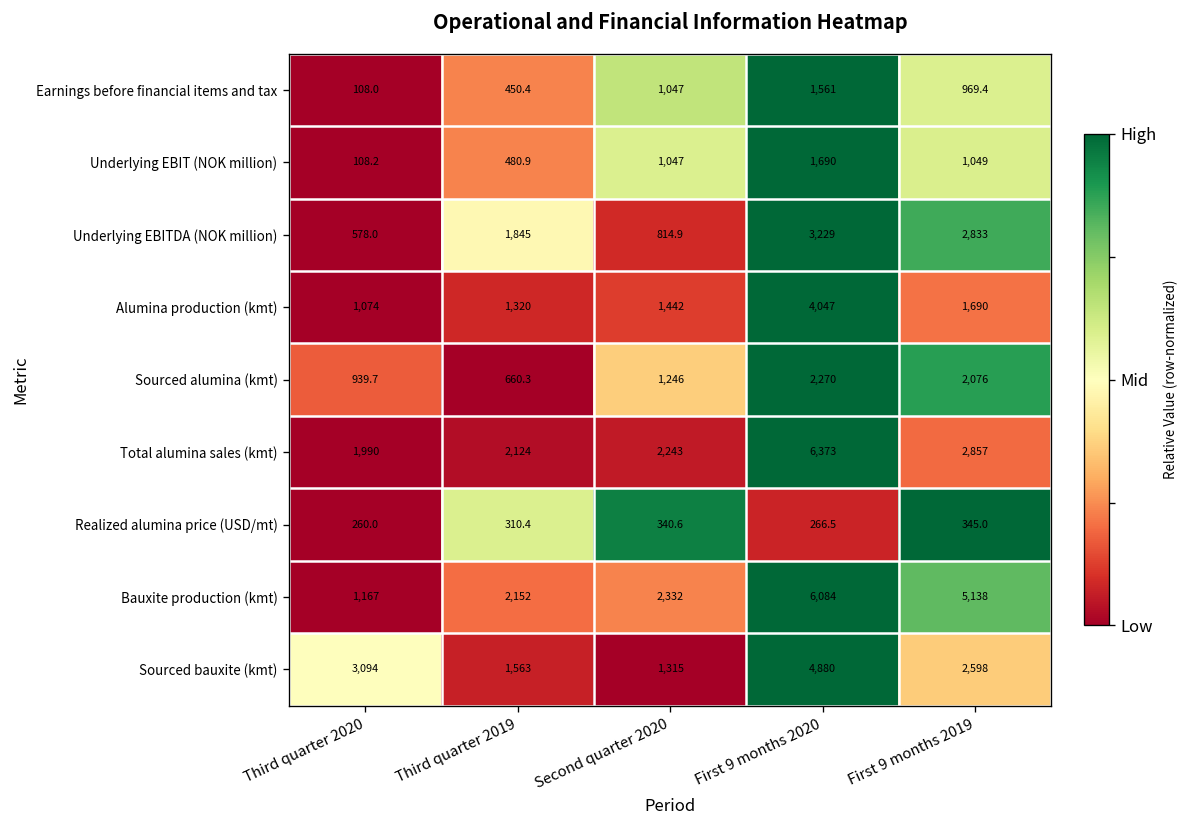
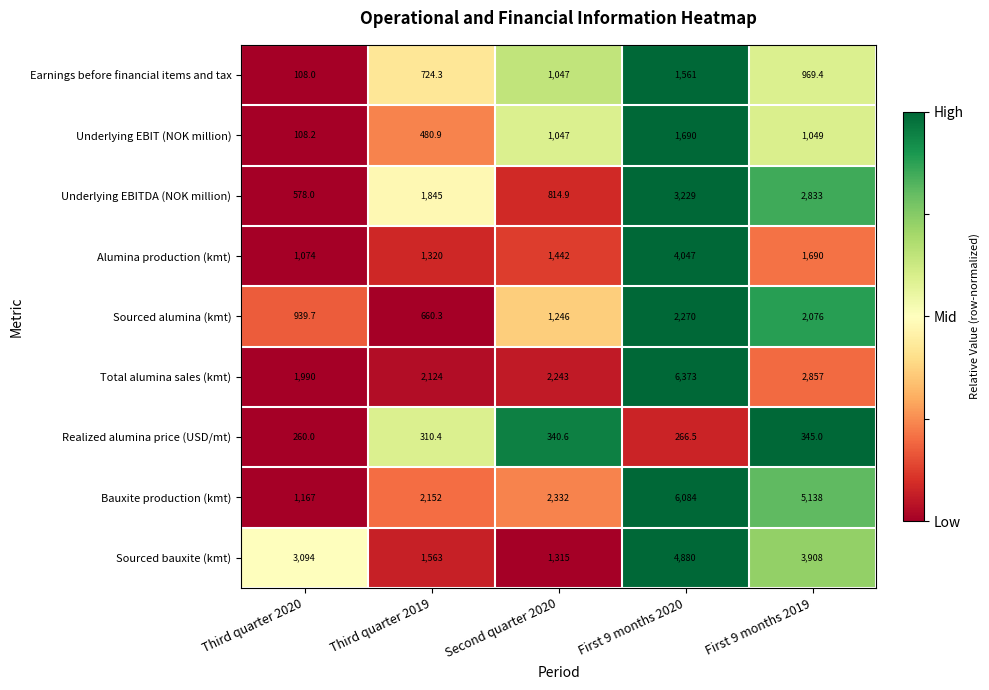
  {
    "Earnings before financial items and tax": {
      "Third quarter 2020": "108.0",
-     "Third quarter 2019": "450.4",
+     "Third quarter 2019": "724.3",
      "Second quarter 2020": "1,047",
      "First 9 months 2020": "1,561",
      "First 9 months 2019": "969.4"
    },
    "Underlying EBIT (NOK million)": {
      "Third quarter 2020": "108.2",
      "Third quarter 2019": "480.9",
      "Second quarter 2020": "1,047",
      "First 9 months 2020": "1,690",
      "First 9 months 2019": "1,049"
    },
    "Underlying EBITDA (NOK million)": {
      "Third quarter 2020": "578.0",
      "Third quarter 2019": "1,845",
      "Second quarter 2020": "814.9",
      "First 9 months 2020": "3,229",
      "First 9 months 2019": "2,833"
    },
    "Alumina production (kmt)": {
      "Third quarter 2020": "1,074",
      "Third quarter 2019": "1,320",
      "Second quarter 2020": "1,442",
      "First 9 months 2020": "4,047",
      "First 9 months 2019": "1,690"
    },
    "Sourced alumina (kmt)": {
      "Third quarter 2020": "939.7",
      "Third quarter 2019": "660.3",
      "Second quarter 2020": "1,246",
      "First 9 months 2020": "2,270",
      "First 9 months 2019": "2,076"
    },
    "Total alumina sales (kmt)": {
      "Third quarter 2020": "1,990",
      "Third quarter 2019": "2,124",
      "Second quarter 2020": "2,243",
      "First 9 months 2020": "6,373",
      "First 9 months 2019": "2,857"
    },
    "Realized alumina price (USD/mt)": {
      "Third quarter 2020": "260.0",
      "Third quarter 2019": "310.4",
      "Second quarter 2020": "340.6",
      "First 9 months 2020": "266.5",
      "First 9 months 2019": "345.0"
    },
    "Bauxite production (kmt)": {
      "Third quarter 2020": "1,167",
      "Third quarter 2019": "2,152",
      "Second quarter 2020": "2,332",
      "First 9 months 2020": "6,084",
      "First 9 months 2019": "5,138"
    },
    "Sourced bauxite (kmt)": {
      "Third quarter 2020": "3,094",
      "Third quarter 2019": "1,563",
      "Second quarter 2020": "1,315",
      "First 9 months 2020": "4,880",
-     "First 9 months 2019": "2,598"
+     "First 9 months 2019": "3,908"
    }
  }
